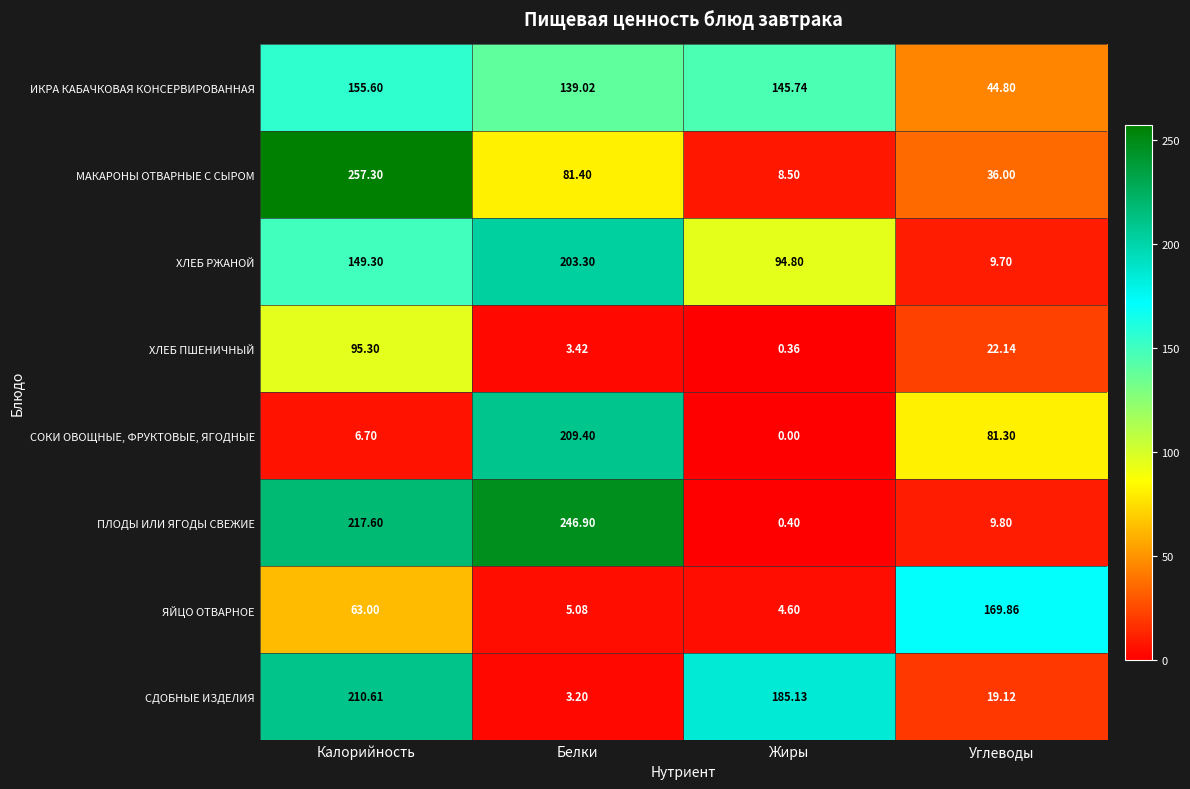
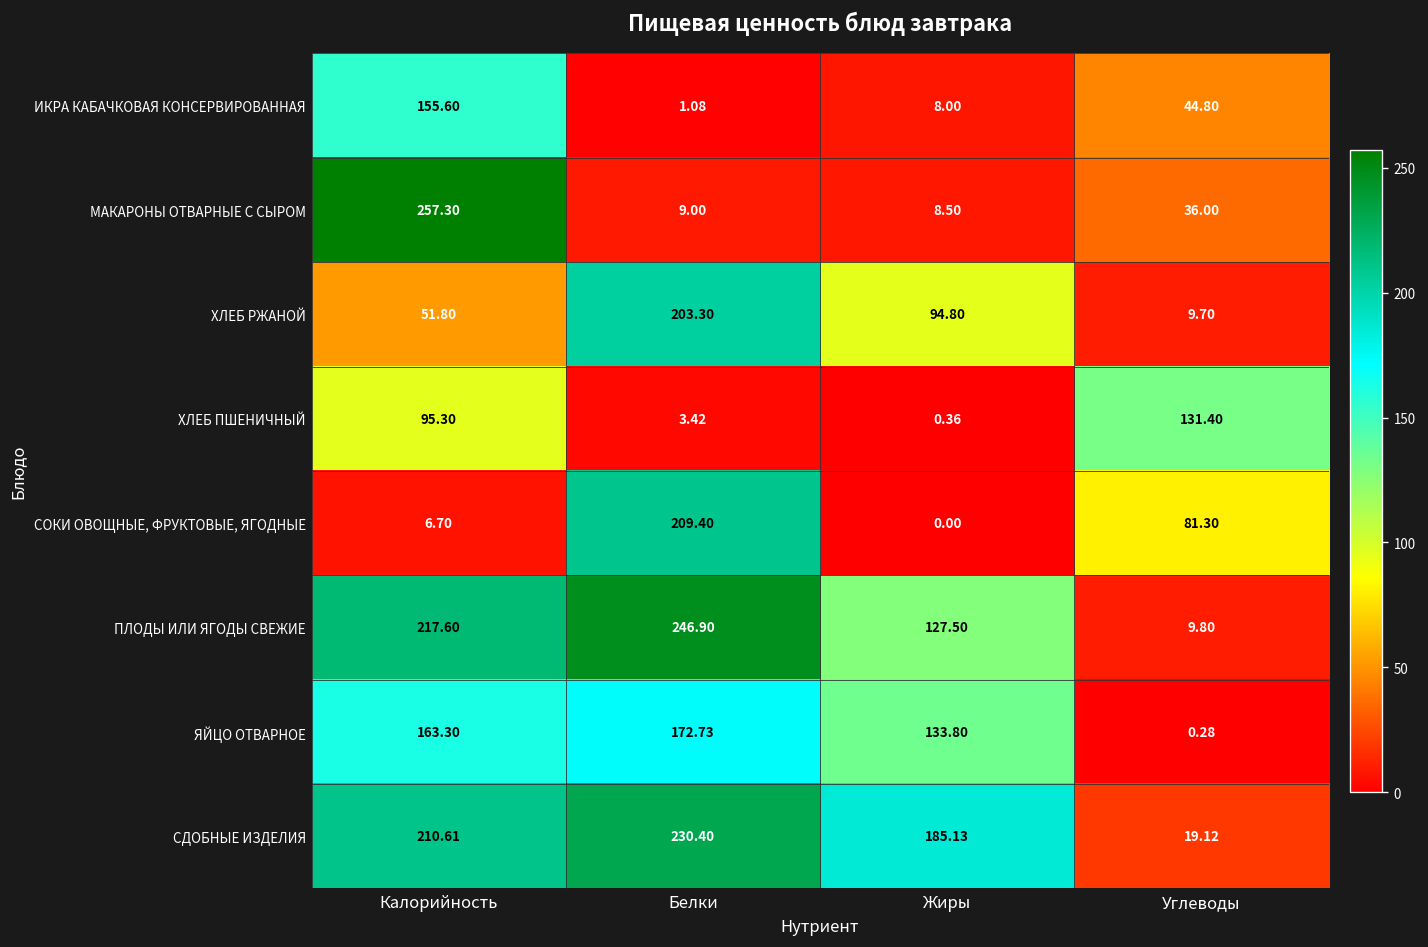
  {
    "ИКРА КАБАЧКОВАЯ КОНСЕРВИРОВАННАЯ": {
      "Калорийность": 155.60,
-     "Белки": 139.02,
-     "Жиры": 145.74,
+     "Белки": 1.08,
+     "Жиры": 8.00,
      "Углеводы": 44.80
    },
    "МАКАРОНЫ ОТВАРНЫЕ С СЫРОМ": {
      "Калорийность": 257.30,
-     "Белки": 81.40,
+     "Белки": 9.00,
      "Жиры": 8.50,
      "Углеводы": 36.00
    },
    "ХЛЕБ РЖАНОЙ": {
-     "Калорийность": 149.30,
+     "Калорийность": 51.80,
      "Белки": 203.30,
      "Жиры": 94.80,
      "Углеводы": 9.70
    },
    "ХЛЕБ ПШЕНИЧНЫЙ": {
      "Калорийность": 95.30,
      "Белки": 3.42,
      "Жиры": 0.36,
-     "Углеводы": 22.14
+     "Углеводы": 131.40
    },
    "СОКИ ОВОЩНЫЕ, ФРУКТОВЫЕ, ЯГОДНЫЕ": {
      "Калорийность": 6.70,
      "Белки": 209.40,
      "Жиры": 0.00,
      "Углеводы": 81.30
    },
    "ПЛОДЫ ИЛИ ЯГОДЫ СВЕЖИЕ": {
      "Калорийность": 217.60,
      "Белки": 246.90,
-     "Жиры": 0.40,
+     "Жиры": 127.50,
      "Углеводы": 9.80
    },
    "ЯЙЦО ОТВАРНОЕ": {
-     "Калорийность": 63.00,
-     "Белки": 5.08,
-     "Жиры": 4.60,
-     "Углеводы": 169.86
+     "Калорийность": 163.30,
+     "Белки": 172.73,
+     "Жиры": 133.80,
+     "Углеводы": 0.28
    },
    "СДОБНЫЕ ИЗДЕЛИЯ": {
      "Калорийность": 210.61,
-     "Белки": 3.20,
+     "Белки": 230.40,
      "Жиры": 185.13,
      "Углеводы": 19.12
    }
  }
